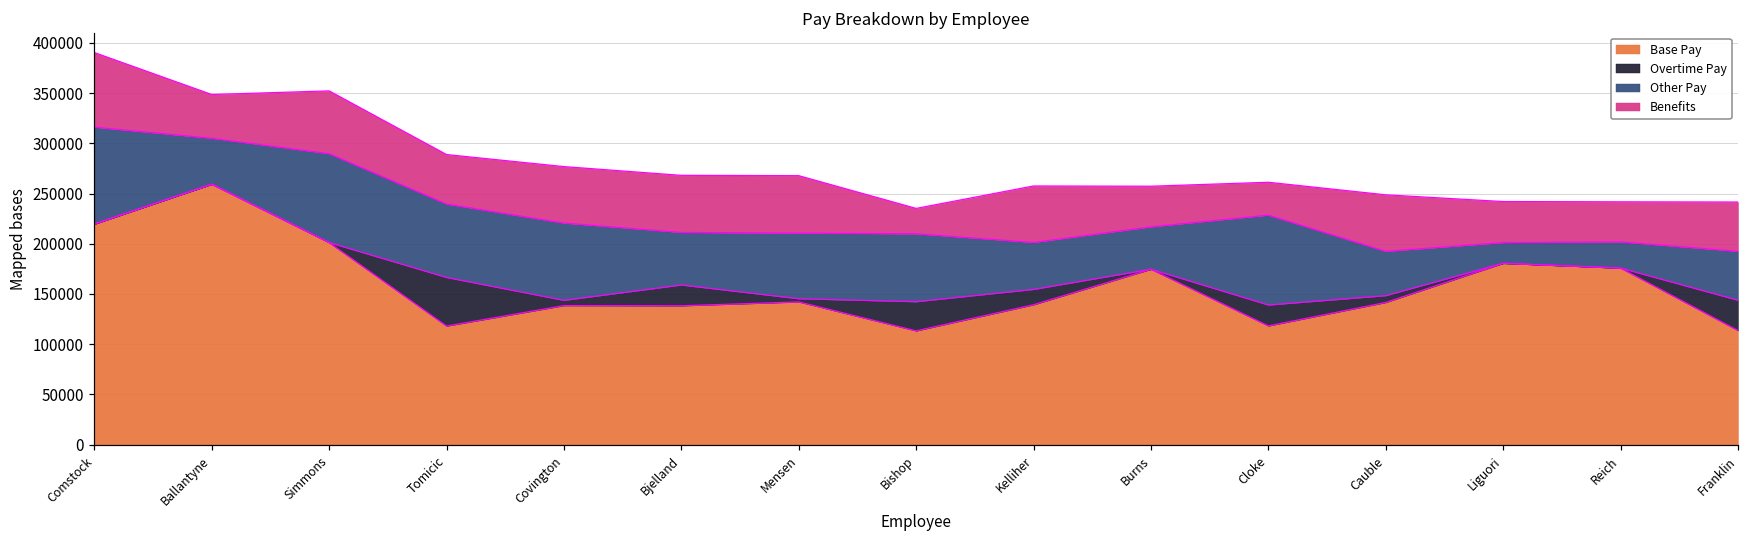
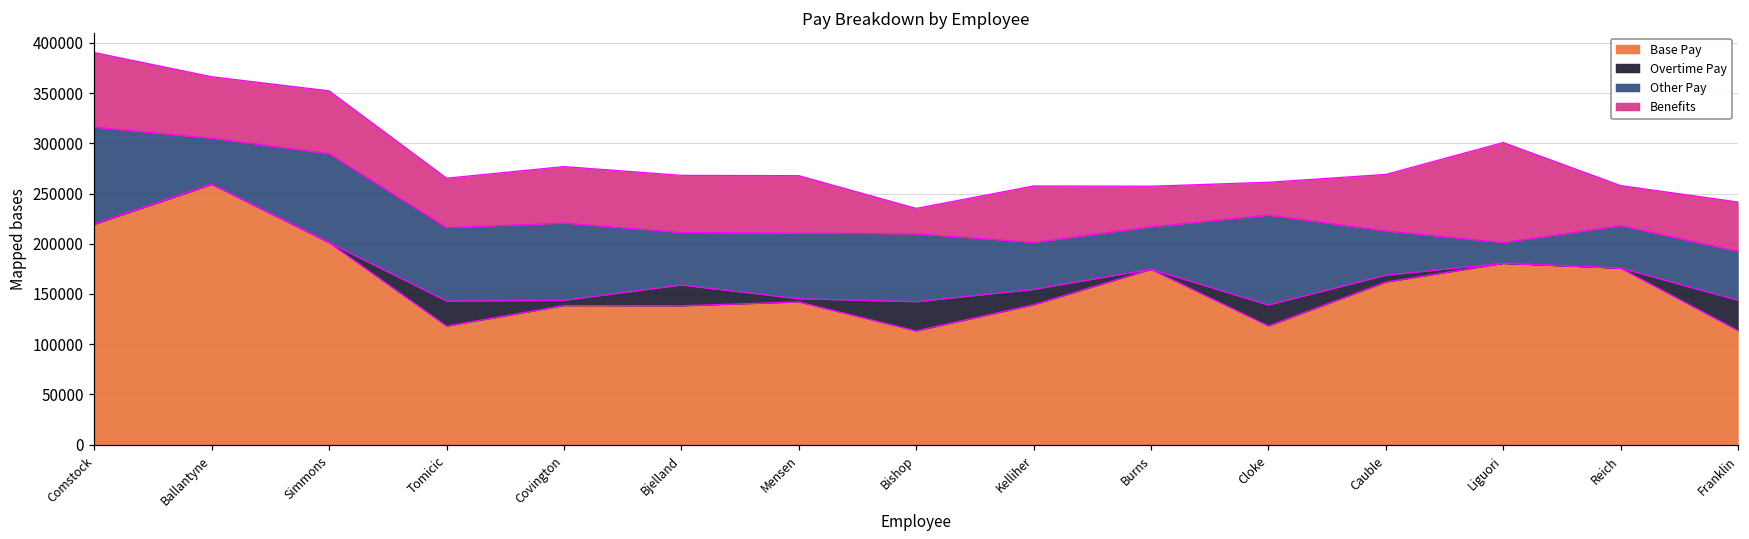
  {
    "Base Pay": {
      "Tomicic": 120000,
      "Covington": 140000,
      "Bjelland": 140000,
      "Mensen": 140000,
      "Bishop": 110000,
      "Kelliher": 140000,
      "Cloke": 120000,
-     "Cauble": 140000,
+     "Cauble": 160000,
      "Franklin": 110000
    },
    "Overtime Pay": {
-     "Tomicic": 50000,
+     "Tomicic": 20000,
      "Covington": 10000,
      "Bjelland": 20000,
      "Mensen": 0,
      "Bishop": 30000,
      "Kelliher": 20000,
      "Cloke": 20000,
      "Cauble": 10000,
      "Franklin": 30000
    },
    "Other Pay": {
      "Comstock": 100000,
      "Ballantyne": 50000,
      "Simmons": 90000,
      "Tomicic": 70000,
      "Covington": 80000,
      "Bjelland": 50000,
      "Mensen": 70000,
      "Bishop": 70000,
      "Kelliher": 50000,
      "Burns": 40000,
      "Cloke": 90000,
      "Cauble": 40000,
      "Liguori": 20000,
-     "Reich": 30000,
+     "Reich": 40000,
      "Franklin": 50000
    },
    "Benefits": {
      "Comstock": 70000,
-     "Ballantyne": 40000,
+     "Ballantyne": 60000,
      "Simmons": 60000,
      "Tomicic": 50000,
      "Covington": 60000,
      "Bjelland": 60000,
      "Mensen": 60000,
      "Bishop": 30000,
      "Kelliher": 60000,
      "Burns": 40000,
      "Cloke": 30000,
      "Cauble": 60000,
-     "Liguori": 40000,
+     "Liguori": 100000,
      "Reich": 40000,
      "Franklin": 50000
    }
  }
